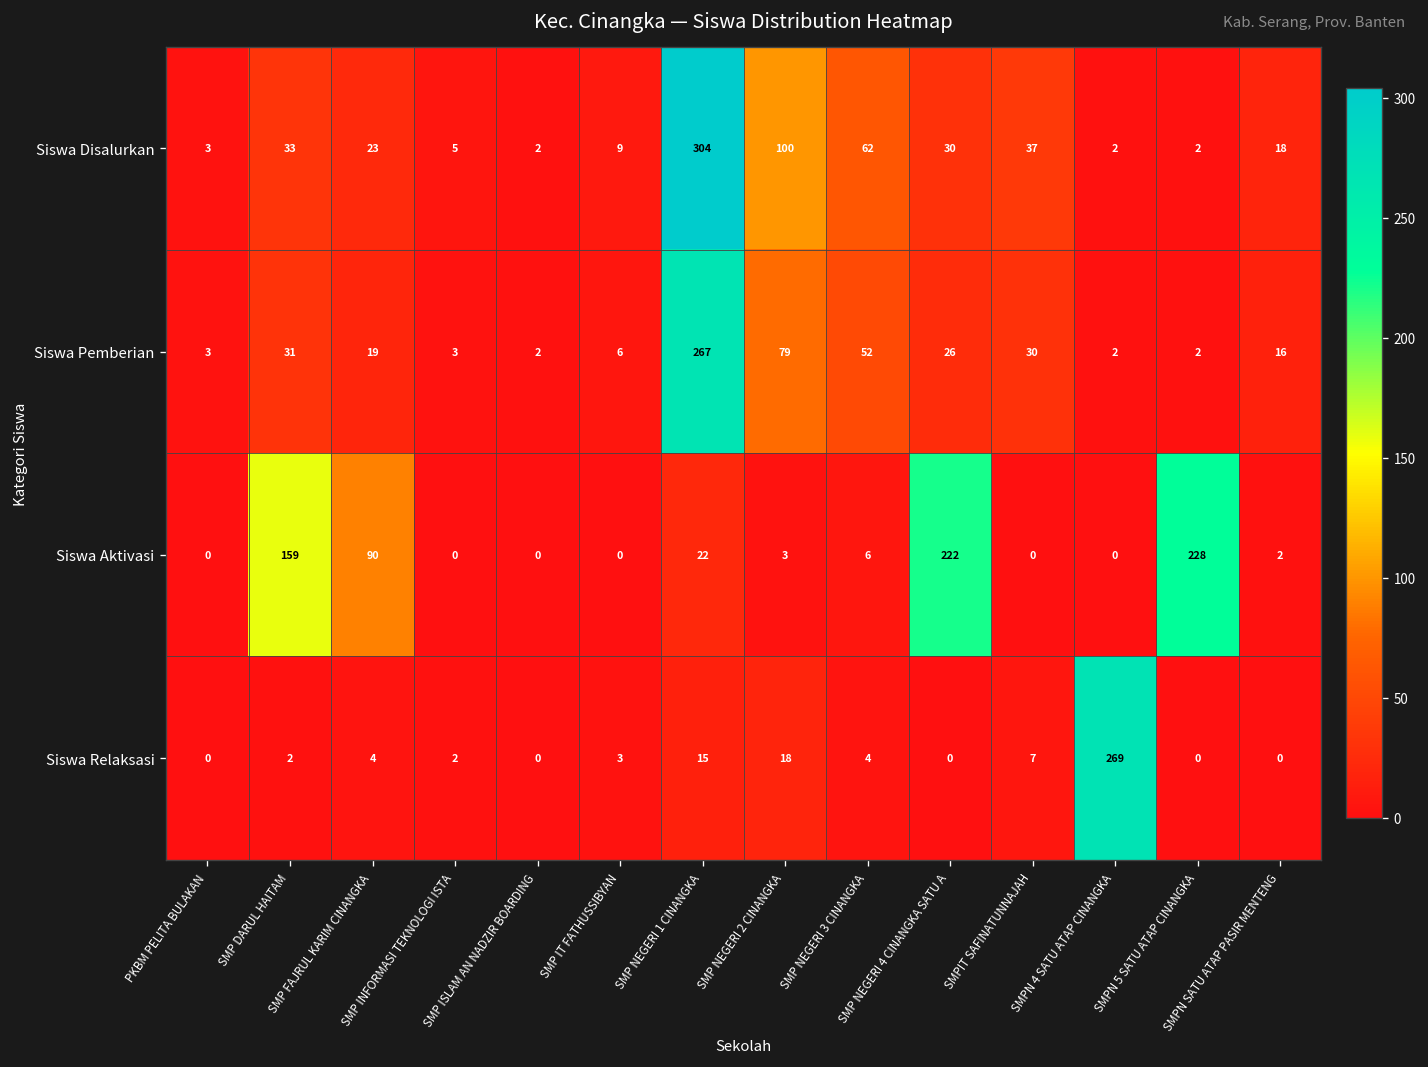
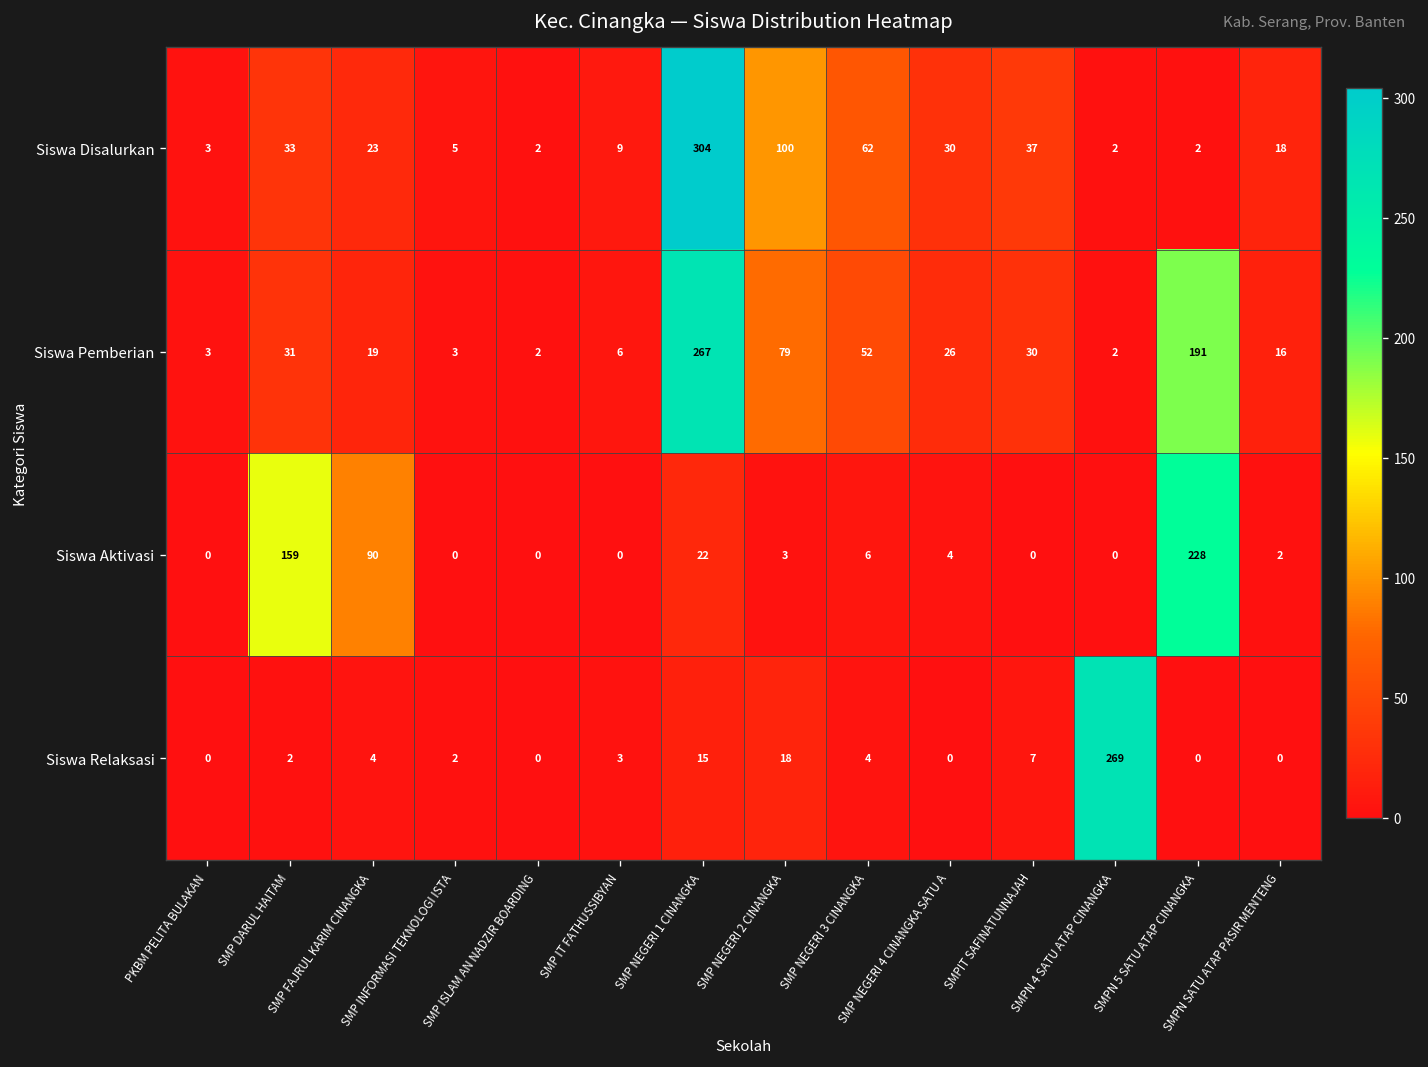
  {
    "Siswa Disalurkan": {
      "PKBM PELITA BULAKAN": 3,
      "SMP DARUL HAITAM": 33,
      "SMP FAJRUL KARIM CINANGKA": 23,
      "SMP INFORMASI TEKNOLOGI ISTA": 5,
      "SMP ISLAM AN NADZIR BOARDING": 2,
      "SMP IT FATHUSSIBYAN": 9,
      "SMP NEGERI 1 CINANGKA": 304,
      "SMP NEGERI 2 CINANGKA": 100,
      "SMP NEGERI 3 CINANGKA": 62,
      "SMP NEGERI 4 CINANGKA SATU A": 30,
      "SMPIT SAFINATUNNAJAH": 37,
      "SMPN 4 SATU ATAP CINANGKA": 2,
      "SMPN 5 SATU ATAP CINANGKA": 2,
      "SMPN SATU ATAP PASIR MENTENG": 18
    },
    "Siswa Pemberian": {
      "PKBM PELITA BULAKAN": 3,
      "SMP DARUL HAITAM": 31,
      "SMP FAJRUL KARIM CINANGKA": 19,
      "SMP INFORMASI TEKNOLOGI ISTA": 3,
      "SMP ISLAM AN NADZIR BOARDING": 2,
      "SMP IT FATHUSSIBYAN": 6,
      "SMP NEGERI 1 CINANGKA": 267,
      "SMP NEGERI 2 CINANGKA": 79,
      "SMP NEGERI 3 CINANGKA": 52,
      "SMP NEGERI 4 CINANGKA SATU A": 26,
      "SMPIT SAFINATUNNAJAH": 30,
      "SMPN 4 SATU ATAP CINANGKA": 2,
-     "SMPN 5 SATU ATAP CINANGKA": 2,
+     "SMPN 5 SATU ATAP CINANGKA": 191,
      "SMPN SATU ATAP PASIR MENTENG": 16
    },
    "Siswa Aktivasi": {
      "PKBM PELITA BULAKAN": 0,
      "SMP DARUL HAITAM": 159,
      "SMP FAJRUL KARIM CINANGKA": 90,
      "SMP INFORMASI TEKNOLOGI ISTA": 0,
      "SMP ISLAM AN NADZIR BOARDING": 0,
      "SMP IT FATHUSSIBYAN": 0,
      "SMP NEGERI 1 CINANGKA": 22,
      "SMP NEGERI 2 CINANGKA": 3,
      "SMP NEGERI 3 CINANGKA": 6,
-     "SMP NEGERI 4 CINANGKA SATU A": 222,
+     "SMP NEGERI 4 CINANGKA SATU A": 4,
      "SMPIT SAFINATUNNAJAH": 0,
      "SMPN 4 SATU ATAP CINANGKA": 0,
      "SMPN 5 SATU ATAP CINANGKA": 228,
      "SMPN SATU ATAP PASIR MENTENG": 2
    },
    "Siswa Relaksasi": {
      "PKBM PELITA BULAKAN": 0,
      "SMP DARUL HAITAM": 2,
      "SMP FAJRUL KARIM CINANGKA": 4,
      "SMP INFORMASI TEKNOLOGI ISTA": 2,
      "SMP ISLAM AN NADZIR BOARDING": 0,
      "SMP IT FATHUSSIBYAN": 3,
      "SMP NEGERI 1 CINANGKA": 15,
      "SMP NEGERI 2 CINANGKA": 18,
      "SMP NEGERI 3 CINANGKA": 4,
      "SMP NEGERI 4 CINANGKA SATU A": 0,
      "SMPIT SAFINATUNNAJAH": 7,
      "SMPN 4 SATU ATAP CINANGKA": 269,
      "SMPN 5 SATU ATAP CINANGKA": 0,
      "SMPN SATU ATAP PASIR MENTENG": 0
    }
  }
